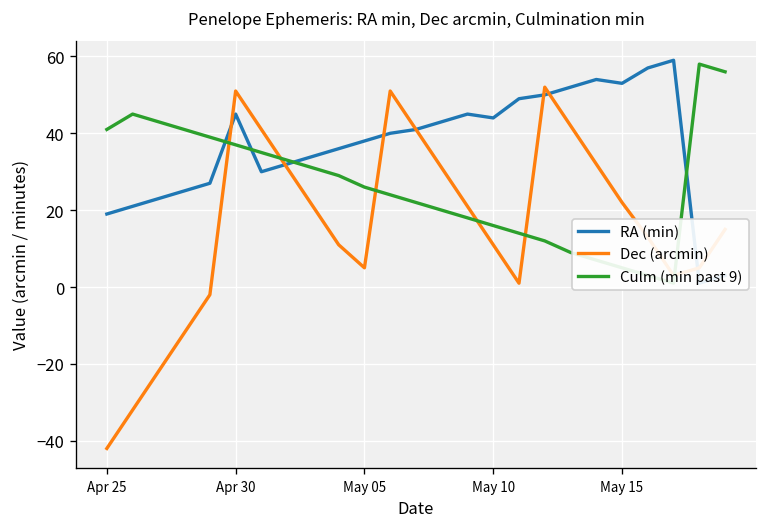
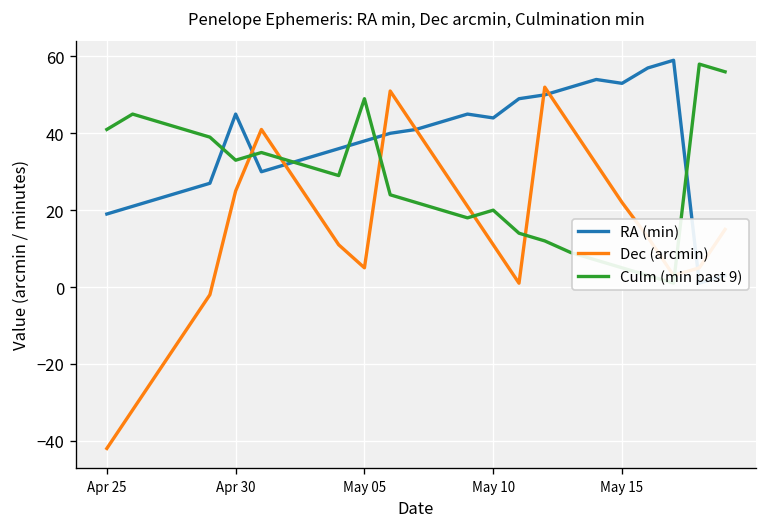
  {
    "RA (min)": {
      "Apr 25": 19,
      "Apr 30": 45,
      "May 05": 38,
      "May 10": 44,
      "May 15": 53
    },
    "Dec (arcmin)": {
      "Apr 25": -42,
-     "Apr 30": 51,
+     "Apr 30": 25,
      "May 05": 5,
      "May 10": 11,
      "May 15": 22
    },
    "Culm (min past 9)": {
      "Apr 25": 41,
-     "Apr 30": 37,
-     "May 05": 26,
-     "May 10": 16
+     "Apr 30": 33,
+     "May 05": 49,
+     "May 10": 20
    }
  }
